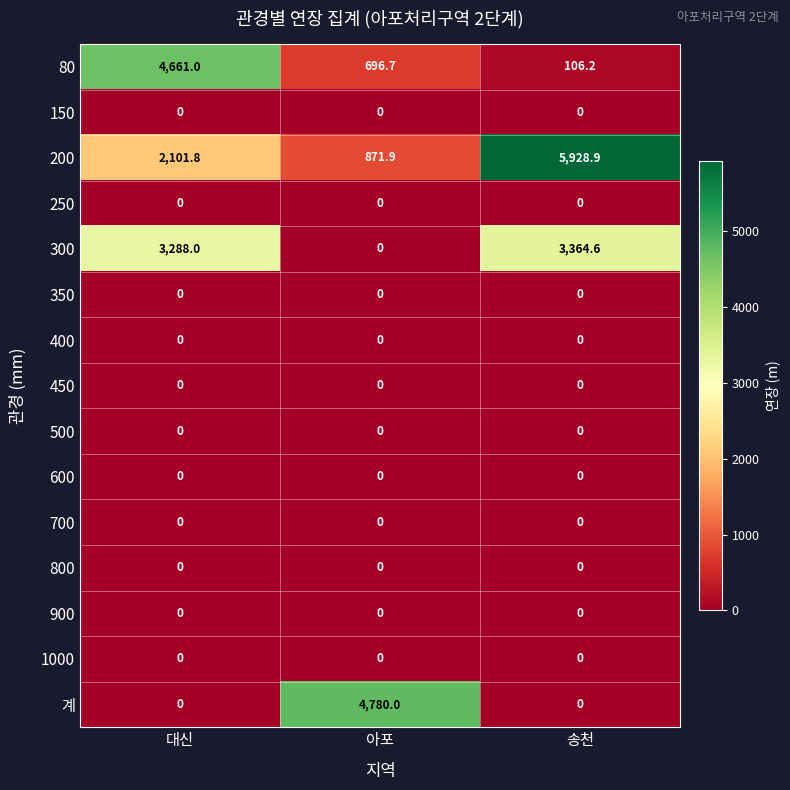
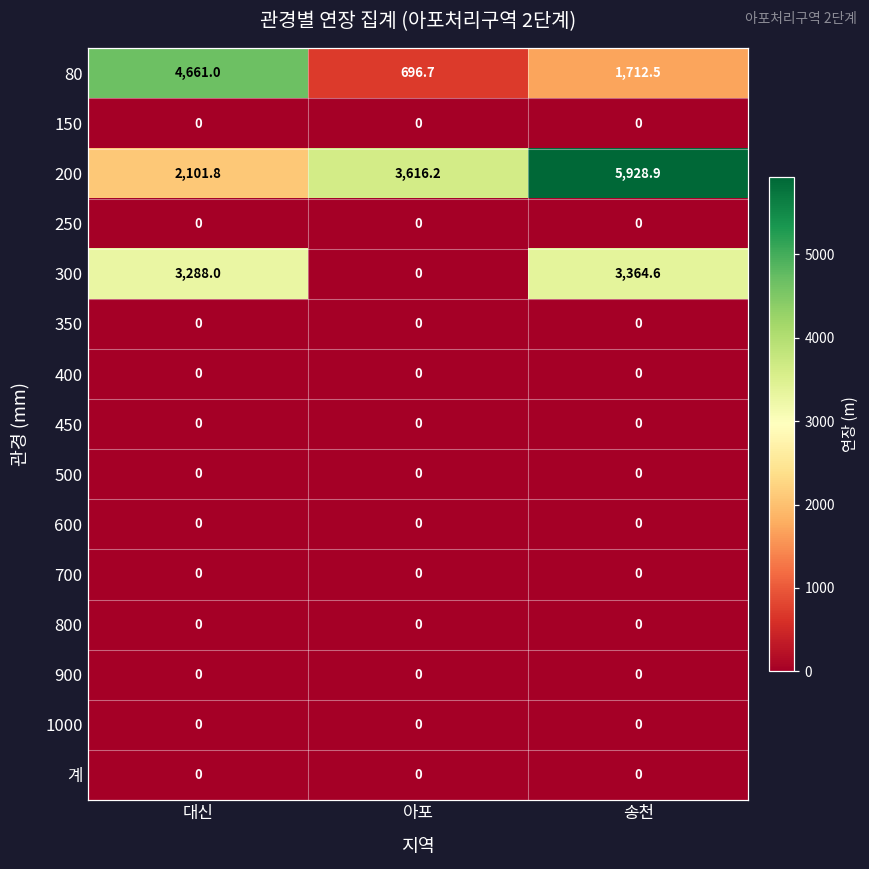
  {
    "80": {
      "대신": "4,661.0",
      "아포": "696.7",
-     "송천": "106.2"
+     "송천": "1,712.5"
    },
    "150": {
      "대신": "0",
      "아포": "0",
      "송천": "0"
    },
    "200": {
      "대신": "2,101.8",
-     "아포": "871.9",
+     "아포": "3,616.2",
      "송천": "5,928.9"
    },
    "250": {
      "대신": "0",
      "아포": "0",
      "송천": "0"
    },
    "300": {
      "대신": "3,288.0",
      "아포": "0",
      "송천": "3,364.6"
    },
    "350": {
      "대신": "0",
      "아포": "0",
      "송천": "0"
    },
    "400": {
      "대신": "0",
      "아포": "0",
      "송천": "0"
    },
    "450": {
      "대신": "0",
      "아포": "0",
      "송천": "0"
    },
    "500": {
      "대신": "0",
      "아포": "0",
      "송천": "0"
    },
    "600": {
      "대신": "0",
      "아포": "0",
      "송천": "0"
    },
    "700": {
      "대신": "0",
      "아포": "0",
      "송천": "0"
    },
    "800": {
      "대신": "0",
      "아포": "0",
      "송천": "0"
    },
    "900": {
      "대신": "0",
      "아포": "0",
      "송천": "0"
    },
    "1000": {
      "대신": "0",
      "아포": "0",
      "송천": "0"
    },
    "계": {
      "대신": "0",
-     "아포": "4,780.0",
+     "아포": "0",
      "송천": "0"
    }
  }
